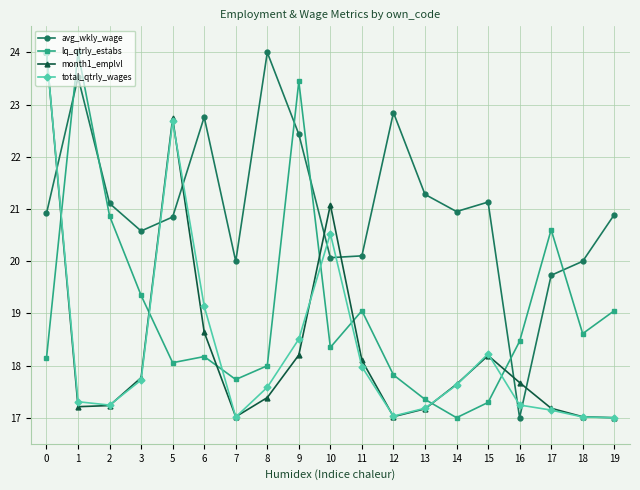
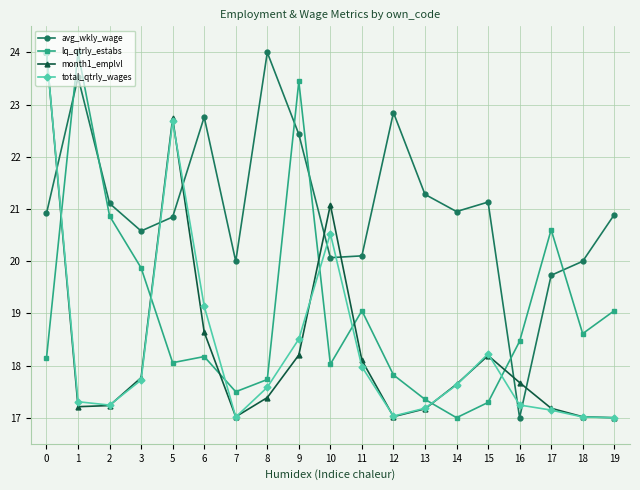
  {
    "lq_qtrly_estabs": {
      "0": 18.1,
      "2": 20.9,
-     "3": 19.3,
+     "3": 19.9,
      "5": 18.1,
      "6": 18.2,
-     "7": 17.7,
-     "8": 18.0,
+     "7": 17.5,
+     "8": 17.7,
      "9": 23.4,
-     "10": 18.3,
+     "10": 18.0,
      "11": 19.1,
      "12": 17.8,
      "13": 17.4,
      "14": 17.0,
      "15": 17.3,
      "16": 18.5,
      "17": 20.6,
      "18": 18.6,
      "19": 19.1
    },
    "total_qtrly_wages": {
      "1": 17.3,
      "5": 22.7,
      "6": 19.1,
      "8": 17.6,
      "9": 18.5,
      "10": 20.5,
      "11": 18.0,
      "16": 17.2
    }
  }
